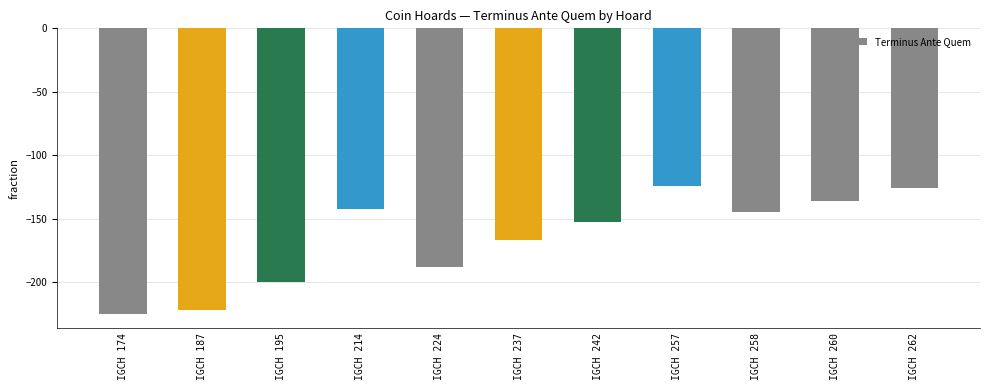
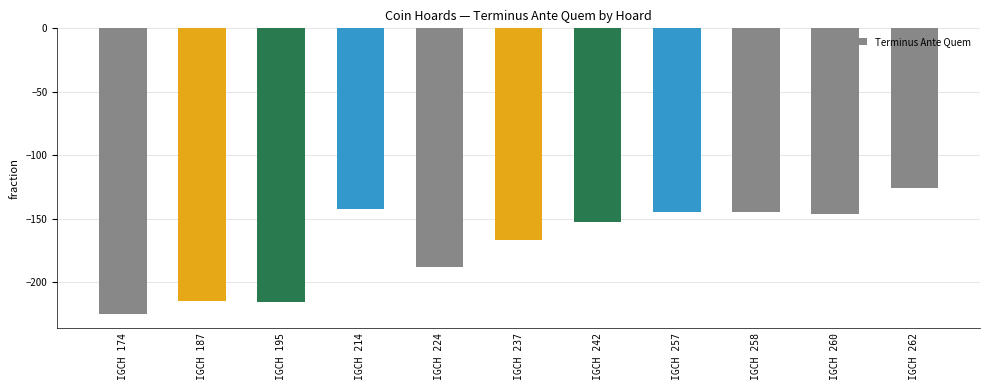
  {
    "IGCH 174": -225,
-   "IGCH 187": -222,
-   "IGCH 195": -200,
+   "IGCH 187": -215,
+   "IGCH 195": -216,
    "IGCH 214": -142,
    "IGCH 224": -188,
    "IGCH 237": -167,
    "IGCH 242": -153,
-   "IGCH 257": -124,
+   "IGCH 257": -145,
    "IGCH 258": -145,
-   "IGCH 260": -136,
+   "IGCH 260": -146,
    "IGCH 262": -126
  }
